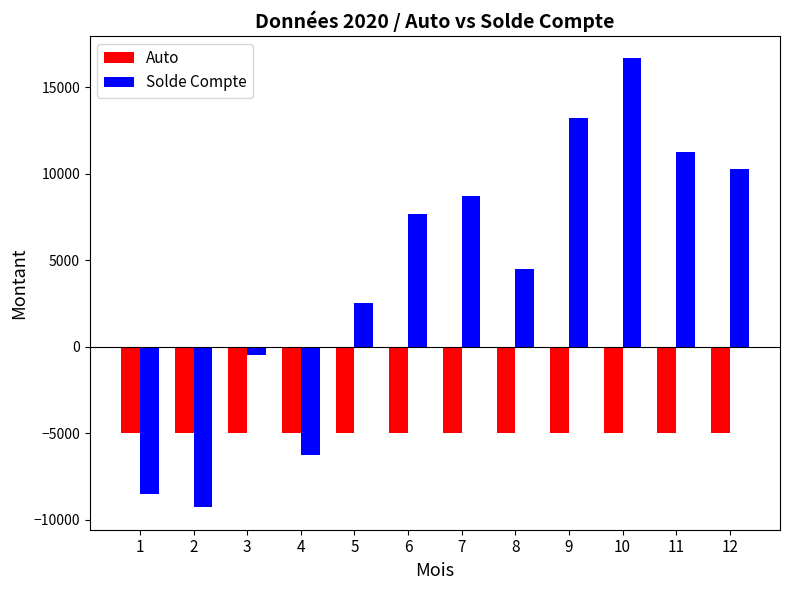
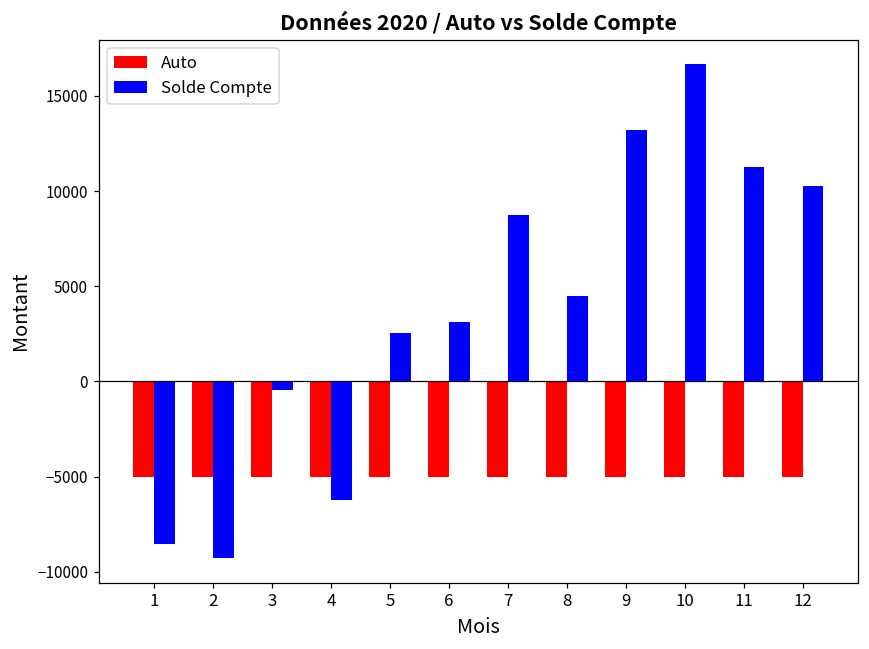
  {
    "Auto": {
      "1": -5000,
      "2": -5000,
      "3": -5000,
      "4": -5000,
      "5": -5000,
      "6": -5000,
      "7": -5000,
      "8": -5000,
      "9": -5000,
      "10": -5000,
      "11": -5000,
      "12": -5000
    },
    "Solde Compte": {
      "1": -8500,
      "2": -9300,
      "3": -500,
      "4": -6200,
      "5": 2600,
-     "6": 7700,
+     "6": 3100,
      "7": 8700,
      "8": 4500,
      "9": 13200,
      "10": 16700,
      "11": 11300,
      "12": 10200
    }
  }
